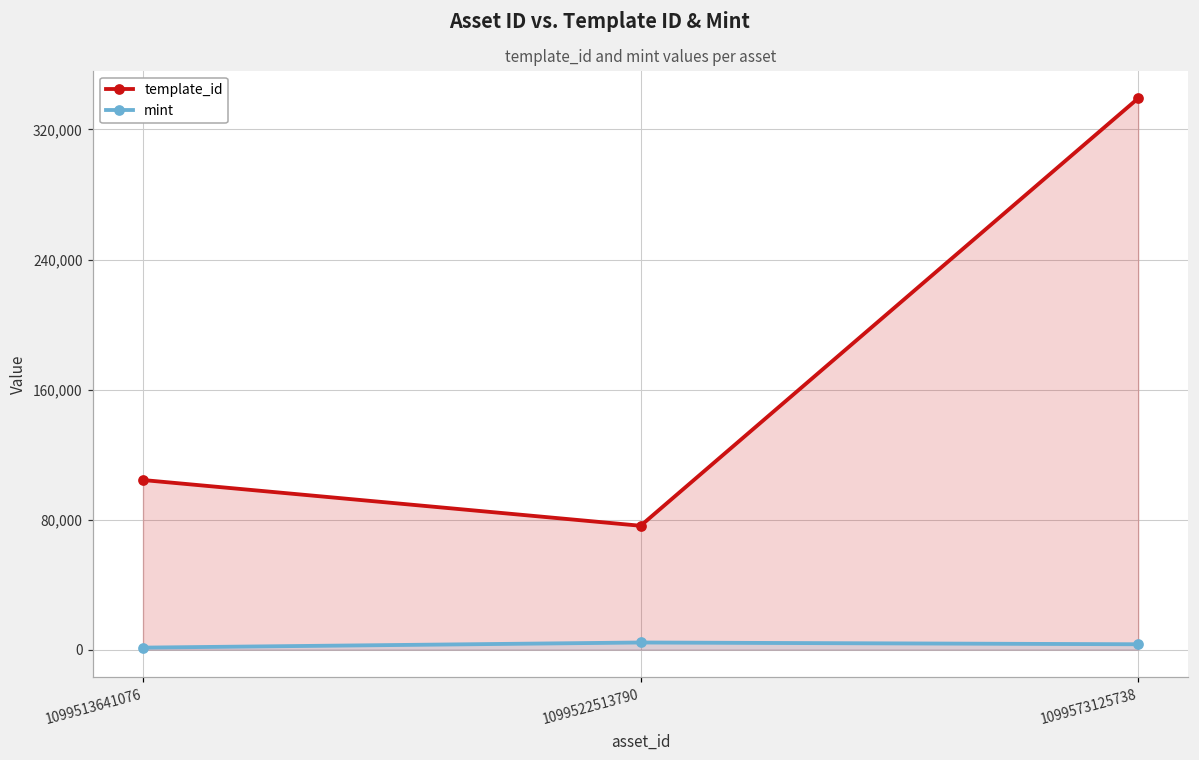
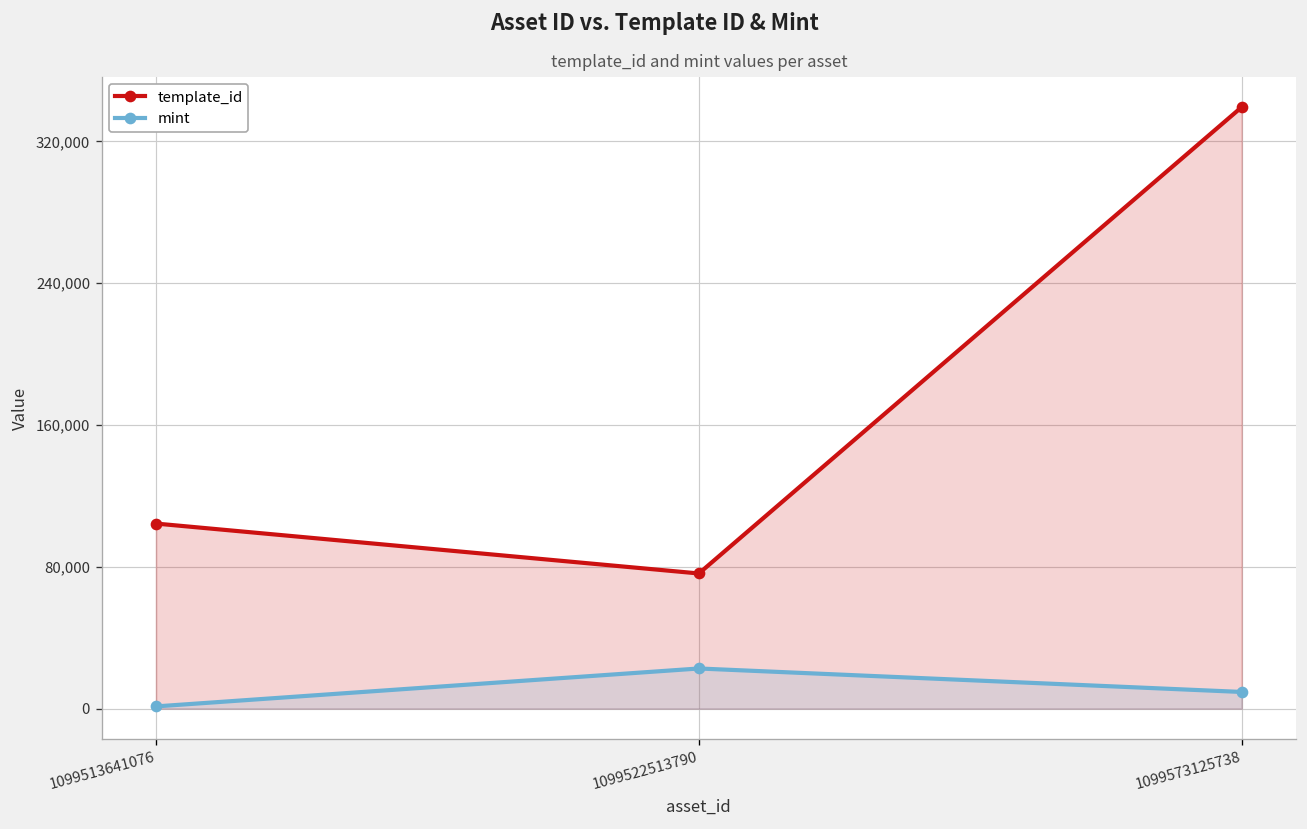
  {
    "template_id": {
      "1099513641076": "104,000",
      "1099522513790": "76,000",
      "1099573125738": "339,000"
    },
    "mint": {
      "1099513641076": "1,000",
-     "1099522513790": "4,000",
-     "1099573125738": "3,000"
+     "1099522513790": "23,000",
+     "1099573125738": "9,000"
    }
  }
